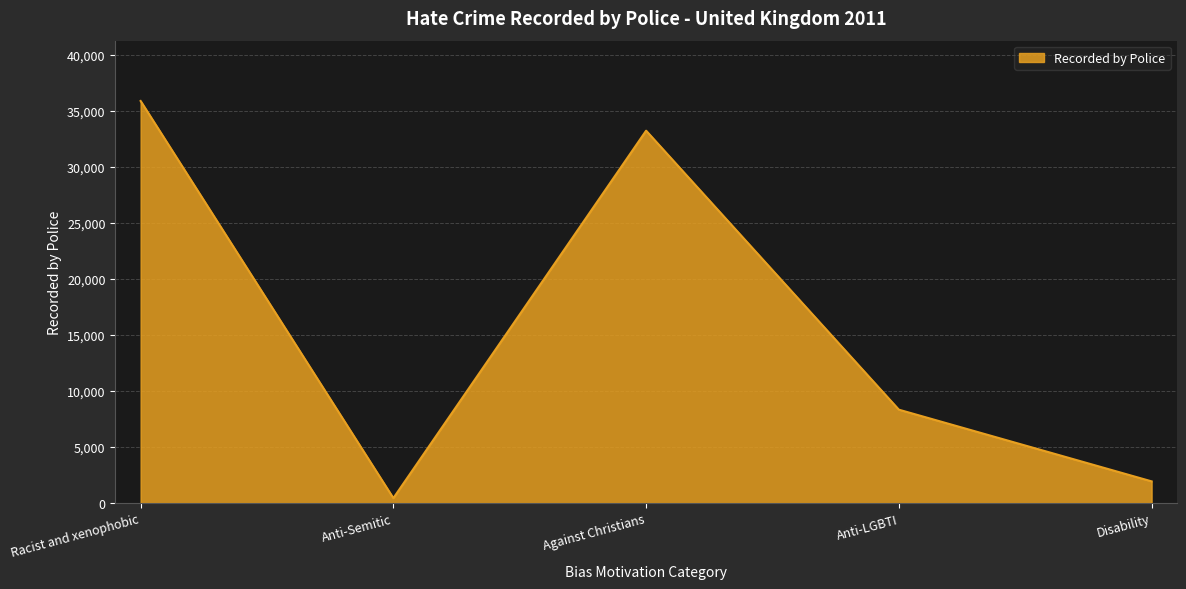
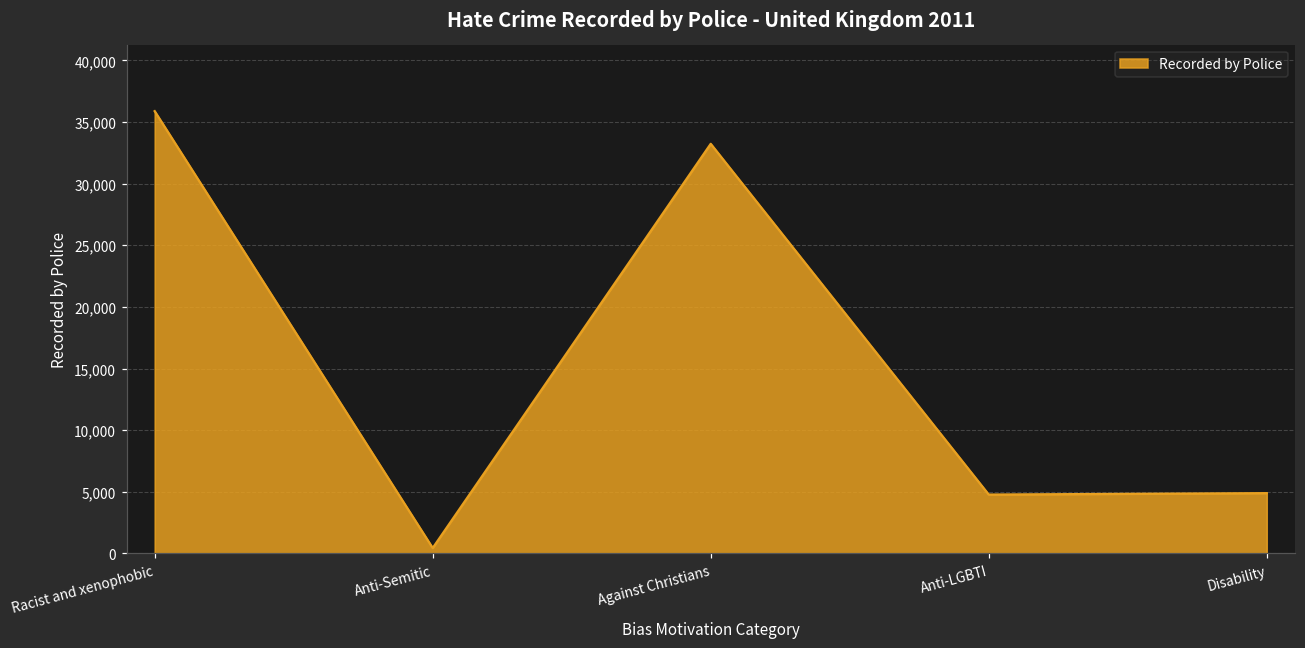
  {
    "Racist and xenophobic": "35,900",
    "Anti-Semitic": "400",
    "Against Christians": "33,200",
-   "Anti-LGBTI": "8,300",
-   "Disability": "1,900"
+   "Anti-LGBTI": "4,800",
+   "Disability": "4,900"
  }
